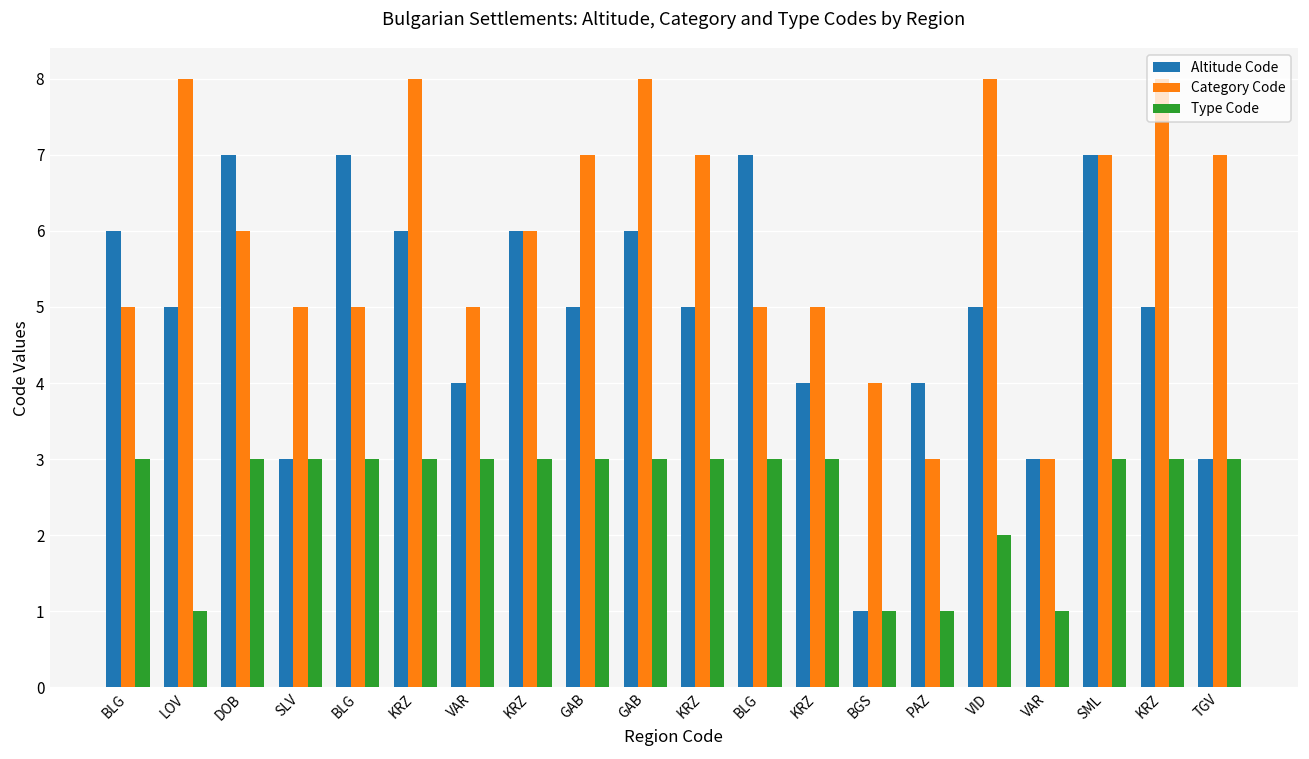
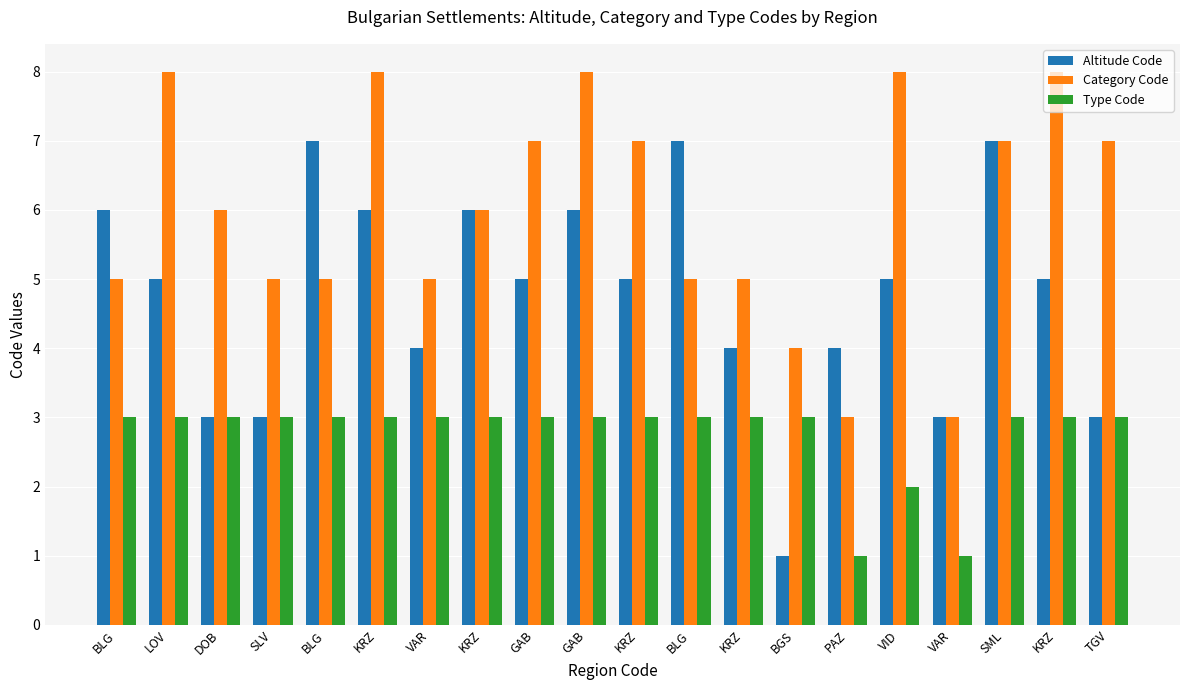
  {
    "Altitude Code": {
      "LOV": 5,
-     "DOB": 7,
+     "DOB": 3,
      "SLV": 3,
      "BGS": 1,
      "PAZ": 4,
      "VID": 5,
      "SML": 7,
      "TGV": 3
    },
    "Category Code": {
      "LOV": 8,
      "DOB": 6,
      "SLV": 5,
      "BGS": 4,
      "PAZ": 3,
      "VID": 8,
      "SML": 7,
      "TGV": 7
    },
    "Type Code": {
-     "LOV": 1,
+     "LOV": 3,
      "DOB": 3,
      "SLV": 3,
-     "BGS": 1,
+     "BGS": 3,
      "PAZ": 1,
      "VID": 2,
      "SML": 3,
      "TGV": 3
    }
  }
